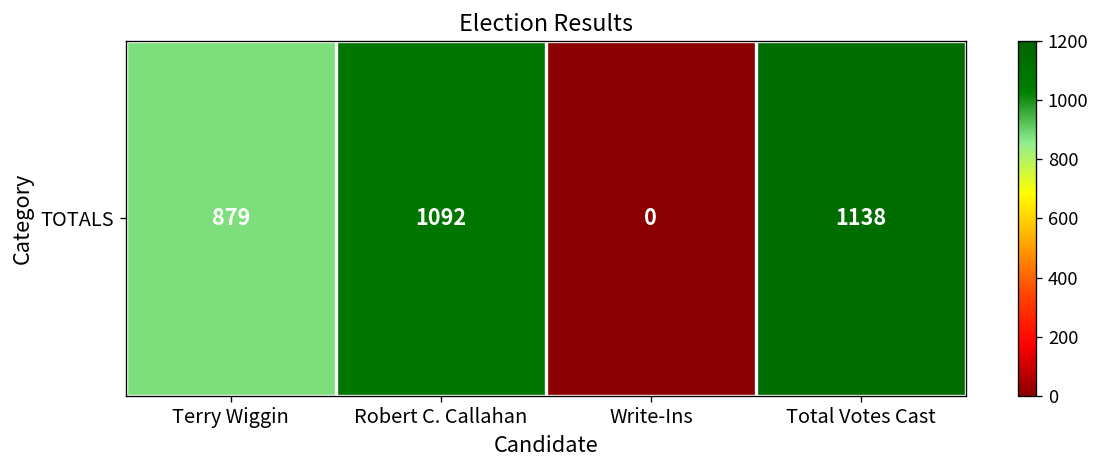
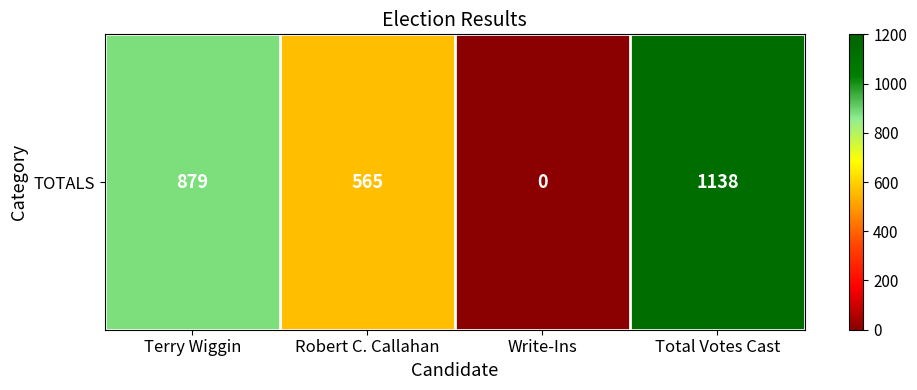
  {
    "TOTALS": {
      "Terry Wiggin": 879,
-     "Robert C. Callahan": 1092,
+     "Robert C. Callahan": 565,
      "Write-Ins": 0,
      "Total Votes Cast": 1138
    }
  }
